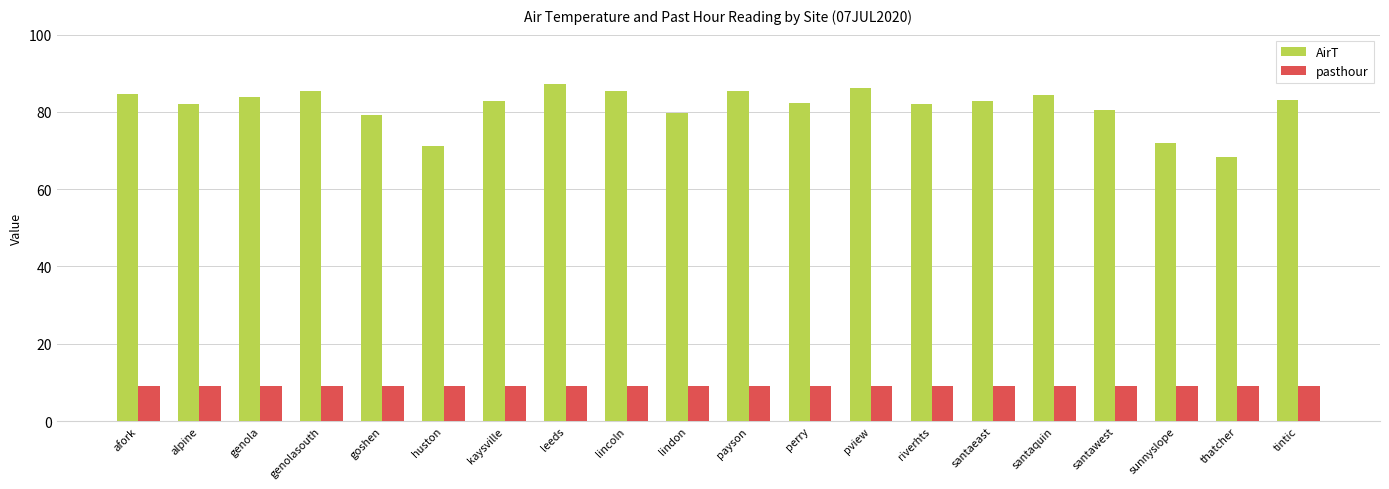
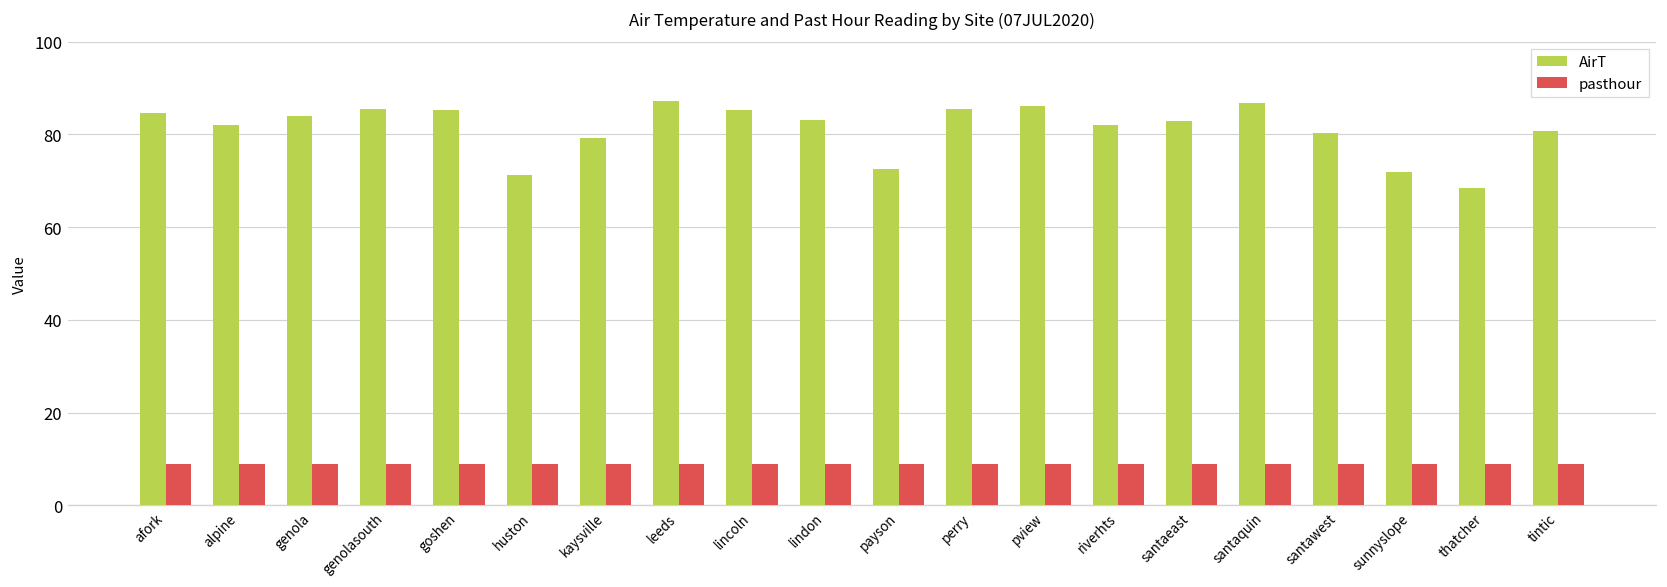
  {
    "AirT": {
      "afork": 85,
      "alpine": 82,
      "genola": 84,
      "genolasouth": 85,
-     "goshen": 79,
+     "goshen": 85,
      "huston": 71,
-     "kaysville": 83,
+     "kaysville": 79,
      "leeds": 87,
      "lincoln": 85,
-     "lindon": 80,
-     "payson": 85,
-     "perry": 82,
+     "lindon": 83,
+     "payson": 73,
+     "perry": 85,
      "pview": 86,
      "riverhts": 82,
      "santaeast": 83,
-     "santaquin": 84,
+     "santaquin": 87,
      "santawest": 80,
      "sunnyslope": 72,
      "thatcher": 68,
-     "tintic": 83
+     "tintic": 81
    },
    "pasthour": {
      "afork": 9,
      "alpine": 9,
      "genola": 9,
      "genolasouth": 9,
      "goshen": 9,
      "huston": 9,
      "kaysville": 9,
      "leeds": 9,
      "lincoln": 9,
      "lindon": 9,
      "payson": 9,
      "perry": 9,
      "pview": 9,
      "riverhts": 9,
      "santaeast": 9,
      "santaquin": 9,
      "santawest": 9,
      "sunnyslope": 9,
      "thatcher": 9,
      "tintic": 9
    }
  }
